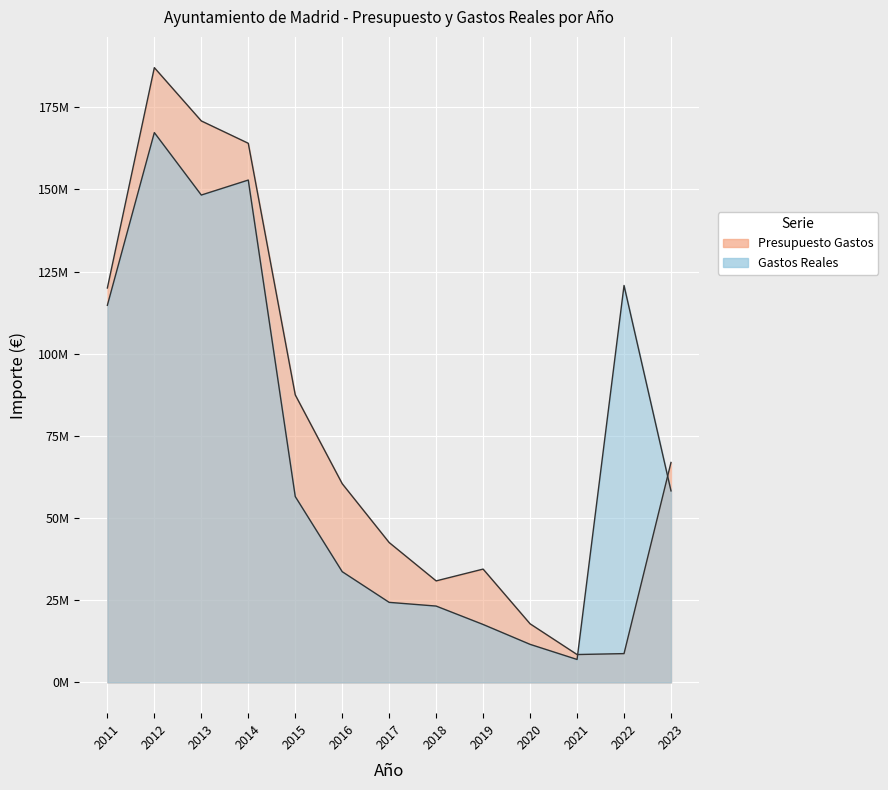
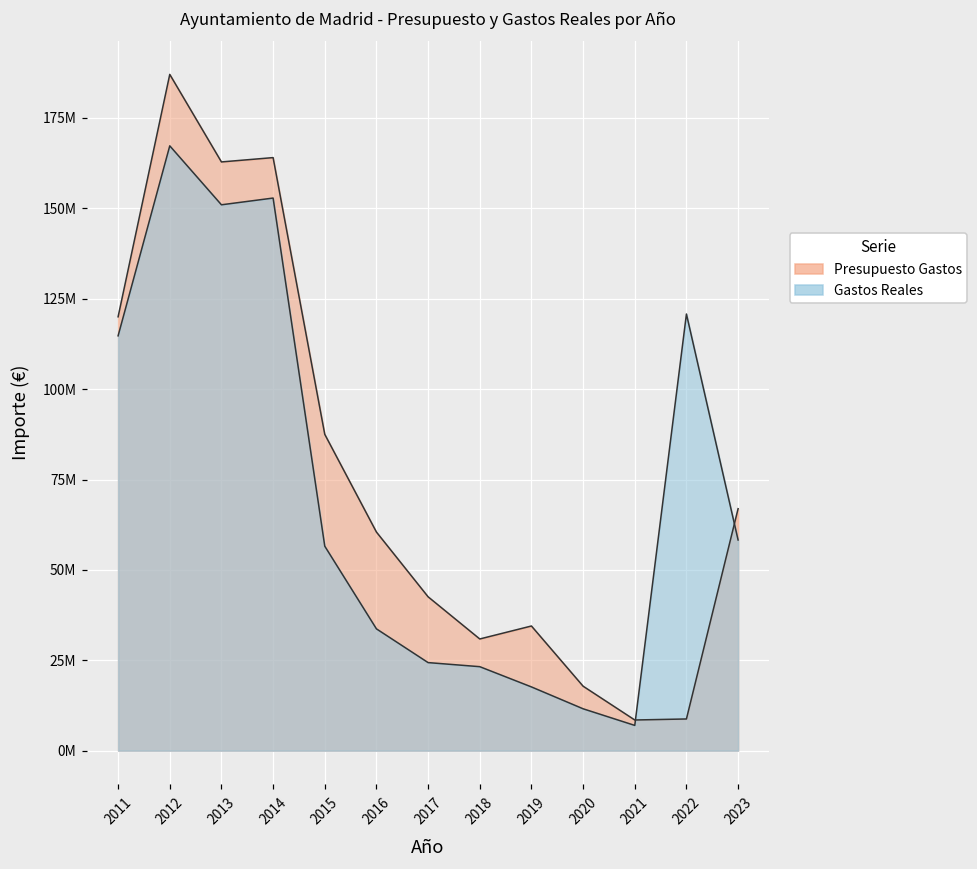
  {
    "Presupuesto Gastos": {
      "2011": 120000000,
      "2012": 187000000,
-     "2013": 171000000,
+     "2013": 163000000,
      "2014": 164000000,
      "2015": 87000000,
      "2016": 60000000,
      "2017": 43000000,
      "2018": 31000000,
      "2019": 34000000,
      "2020": 18000000,
      "2021": 8000000,
      "2022": 9000000,
      "2023": 67000000
    },
    "Gastos Reales": {
      "2011": 115000000,
      "2012": 167000000,
-     "2013": 148000000,
+     "2013": 151000000,
      "2014": 153000000,
      "2015": 57000000,
      "2016": 34000000,
      "2017": 24000000,
      "2018": 23000000,
      "2019": 18000000,
      "2020": 12000000,
      "2021": 7000000,
      "2022": 121000000,
      "2023": 58000000
    }
  }
